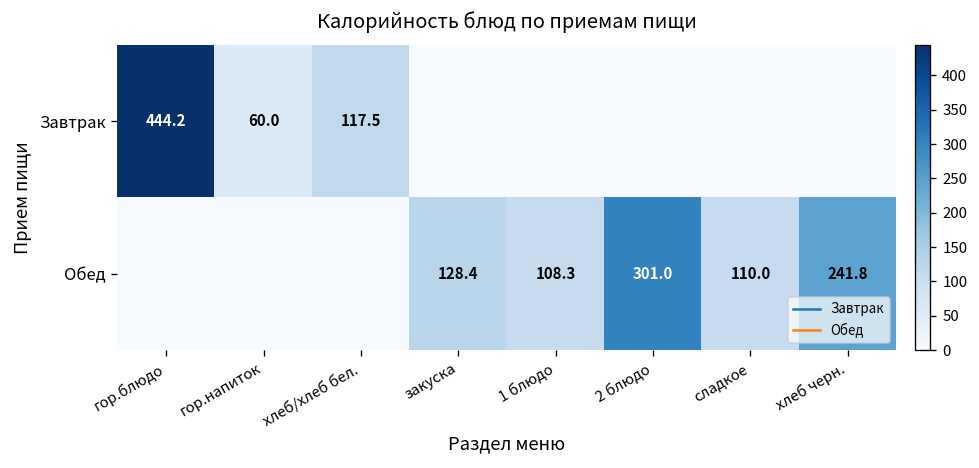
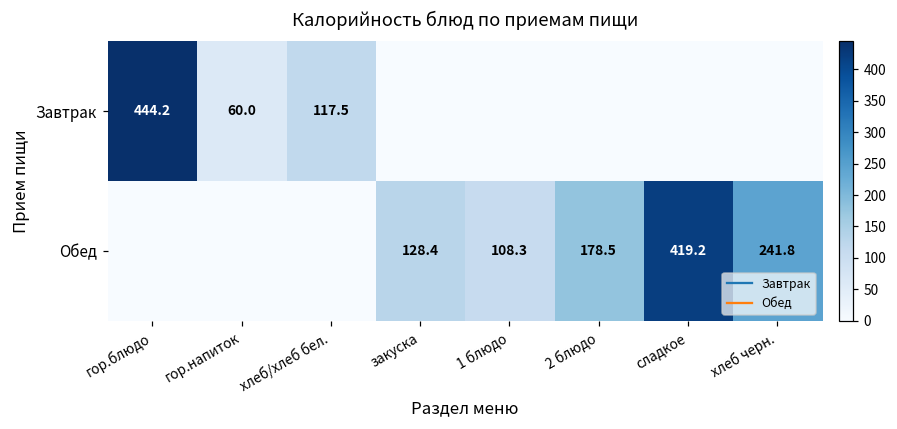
  {
    "Завтрак": {
      "гор.блюдо": 444.2,
      "гор.напиток": 60.0,
      "хлеб/хлеб бел.": 117.5
    },
    "Обед": {
      "закуска": 128.4,
      "1 блюдо": 108.3,
-     "2 блюдо": 301.0,
-     "сладкое": 110.0,
+     "2 блюдо": 178.5,
+     "сладкое": 419.2,
      "хлеб черн.": 241.8
    }
  }
